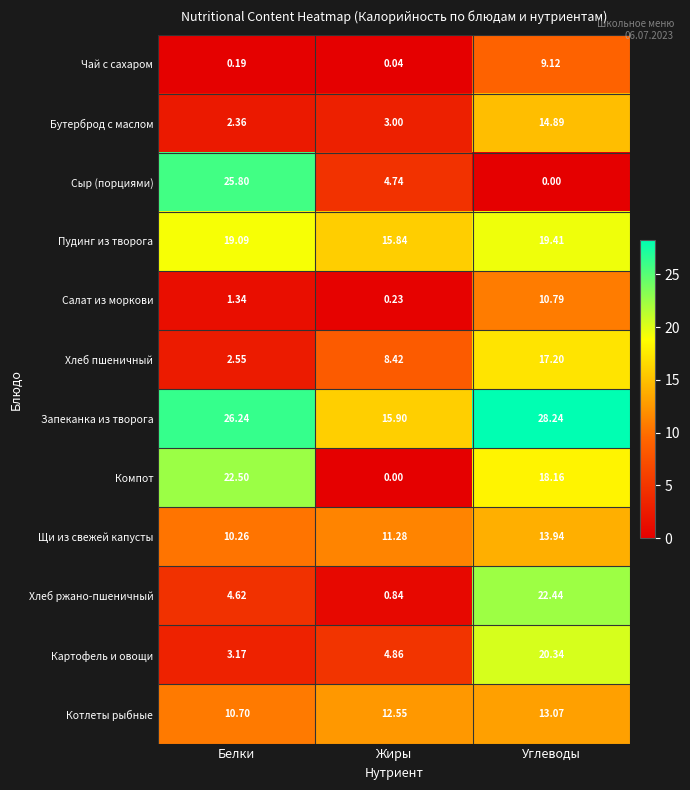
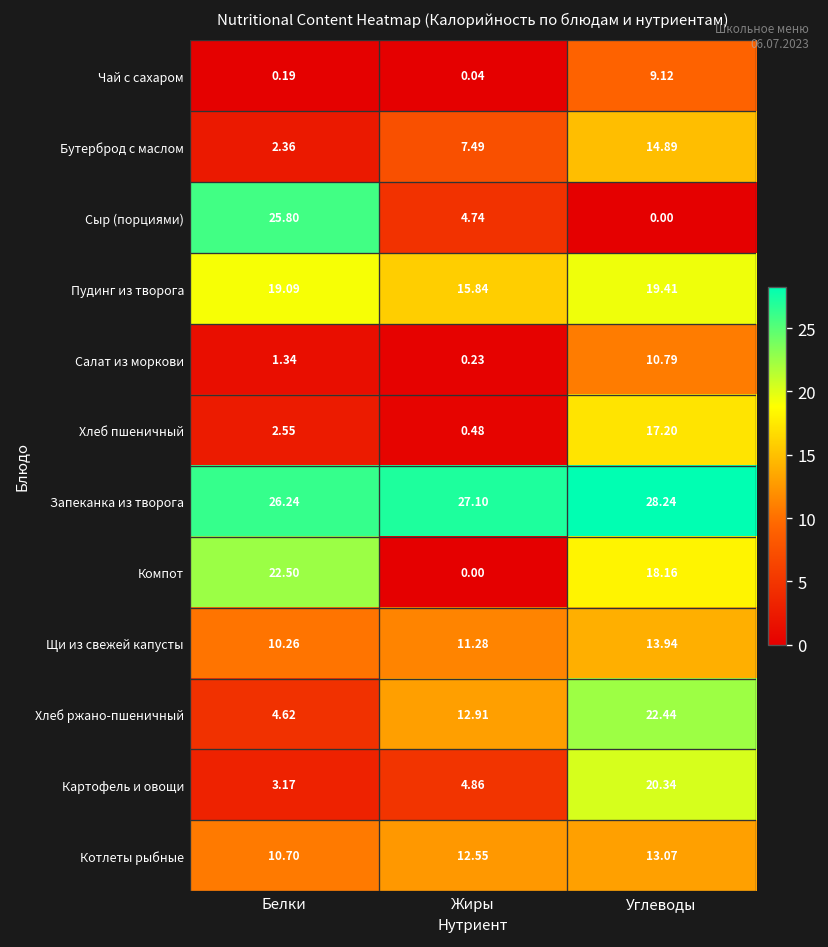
  {
    "Чай с сахаром": {
      "Белки": 0.19,
      "Жиры": 0.04,
      "Углеводы": 9.12
    },
    "Бутерброд с маслом": {
      "Белки": 2.36,
-     "Жиры": 3.00,
+     "Жиры": 7.49,
      "Углеводы": 14.89
    },
    "Сыр (порциями)": {
      "Белки": 25.80,
      "Жиры": 4.74,
      "Углеводы": 0.00
    },
    "Пудинг из творога": {
      "Белки": 19.09,
      "Жиры": 15.84,
      "Углеводы": 19.41
    },
    "Салат из моркови": {
      "Белки": 1.34,
      "Жиры": 0.23,
      "Углеводы": 10.79
    },
    "Хлеб пшеничный": {
      "Белки": 2.55,
-     "Жиры": 8.42,
+     "Жиры": 0.48,
      "Углеводы": 17.20
    },
    "Запеканка из творога": {
      "Белки": 26.24,
-     "Жиры": 15.90,
+     "Жиры": 27.10,
      "Углеводы": 28.24
    },
    "Компот": {
      "Белки": 22.50,
      "Жиры": 0.00,
      "Углеводы": 18.16
    },
    "Щи из свежей капусты": {
      "Белки": 10.26,
      "Жиры": 11.28,
      "Углеводы": 13.94
    },
    "Хлеб ржано-пшеничный": {
      "Белки": 4.62,
-     "Жиры": 0.84,
+     "Жиры": 12.91,
      "Углеводы": 22.44
    },
    "Картофель и овощи": {
      "Белки": 3.17,
      "Жиры": 4.86,
      "Углеводы": 20.34
    },
    "Котлеты рыбные": {
      "Белки": 10.70,
      "Жиры": 12.55,
      "Углеводы": 13.07
    }
  }
